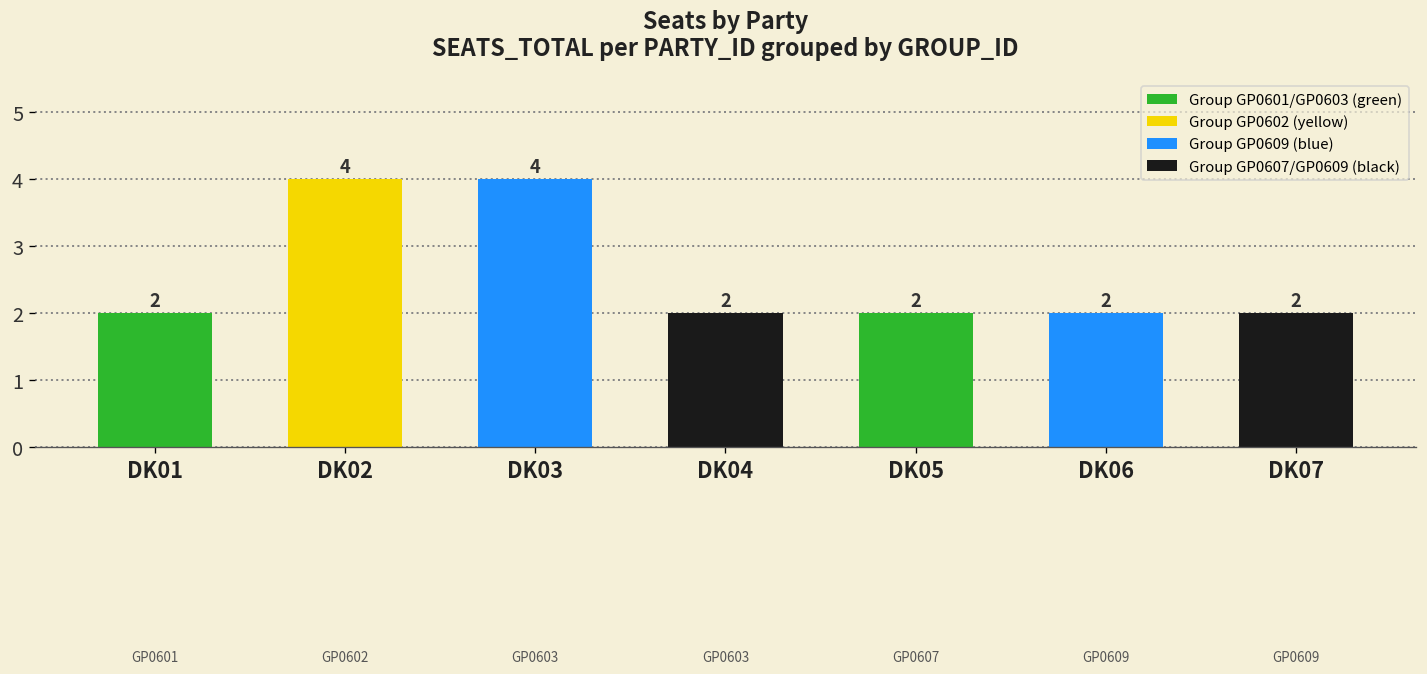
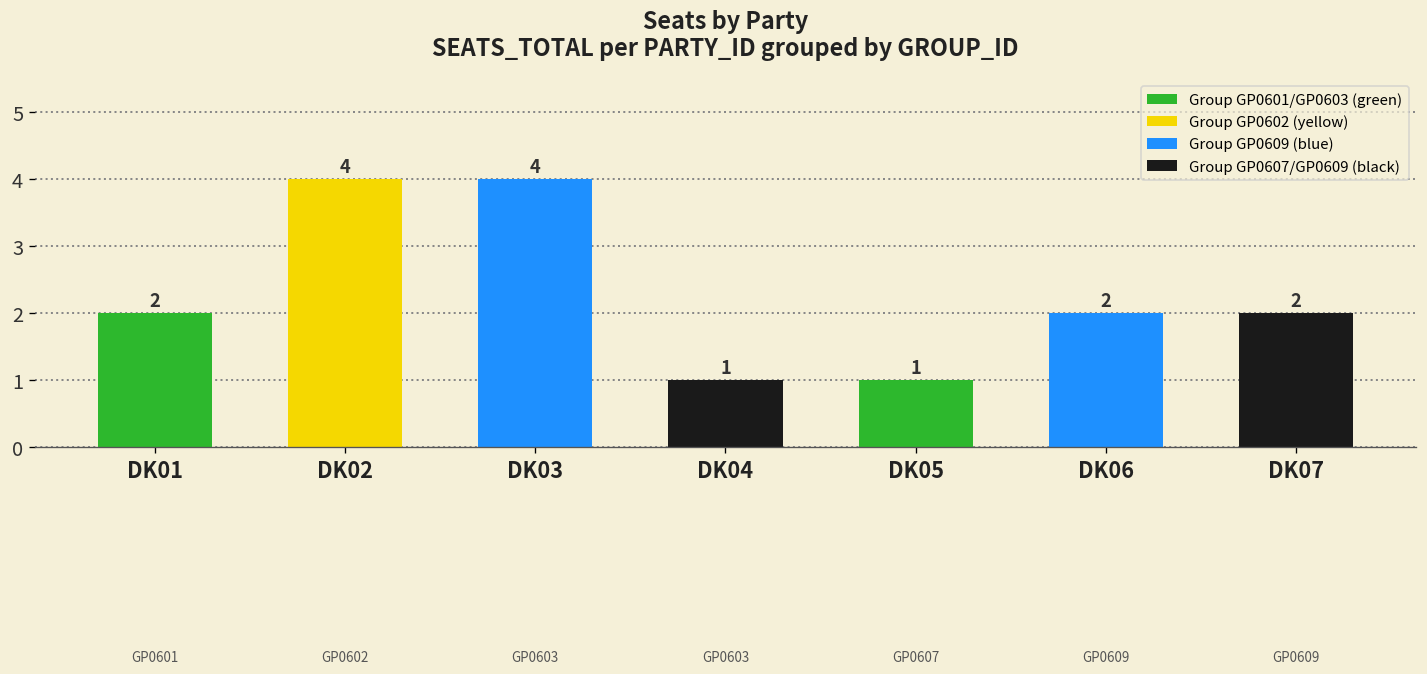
  {
    "DK01": 2,
    "DK02": 4,
    "DK03": 4,
-   "DK04": 2,
-   "DK05": 2,
+   "DK04": 1,
+   "DK05": 1,
    "DK06": 2,
    "DK07": 2
  }
